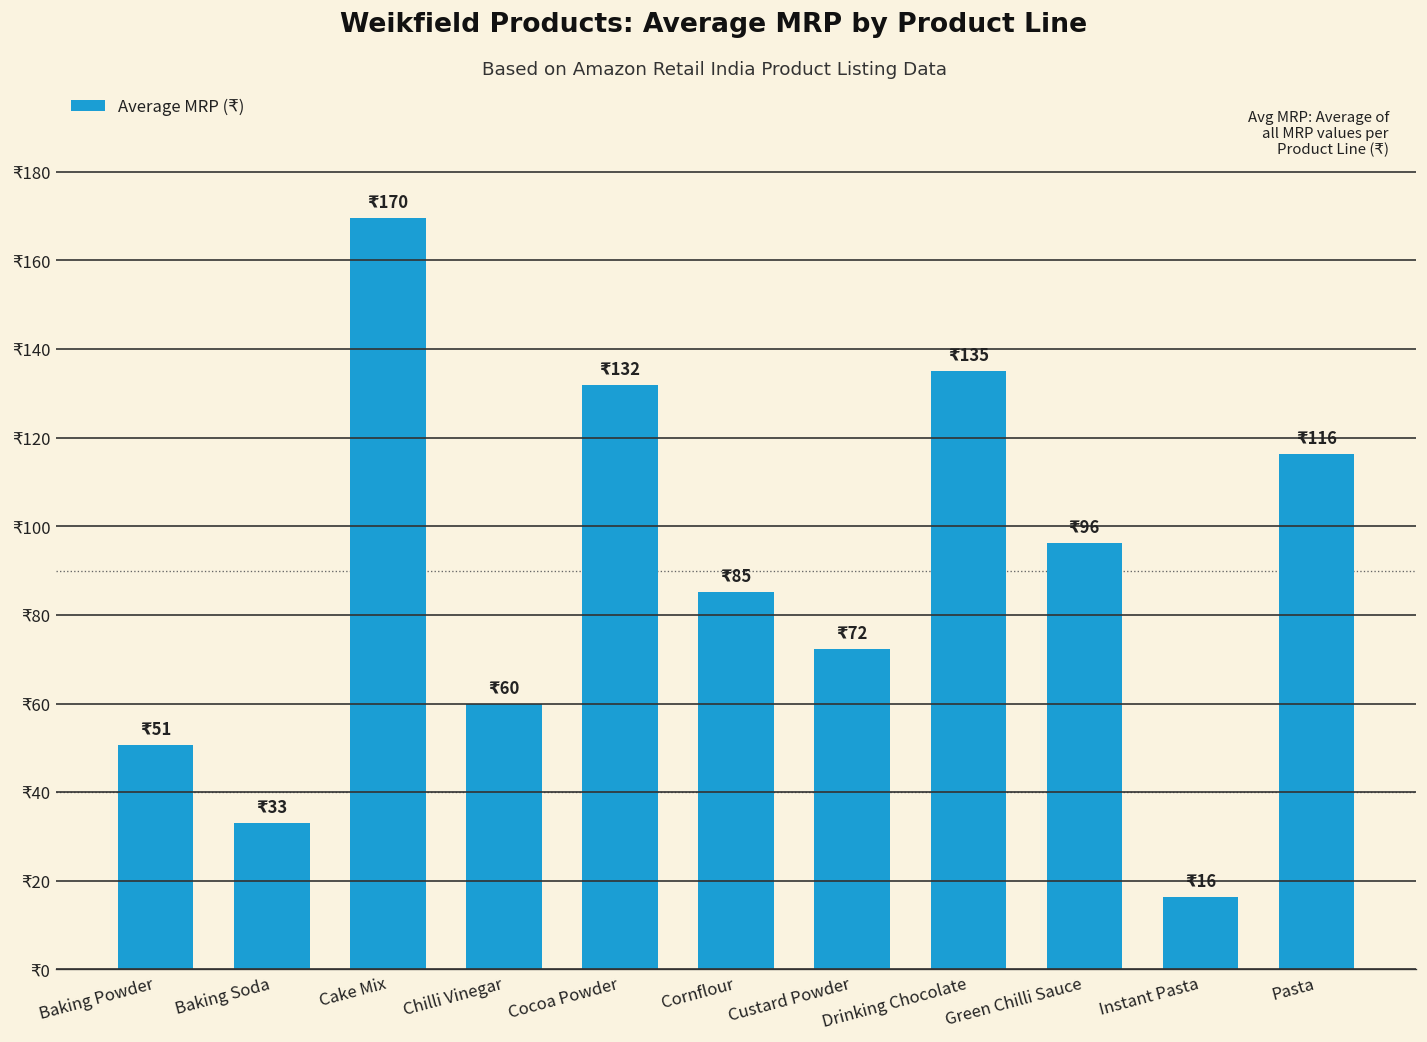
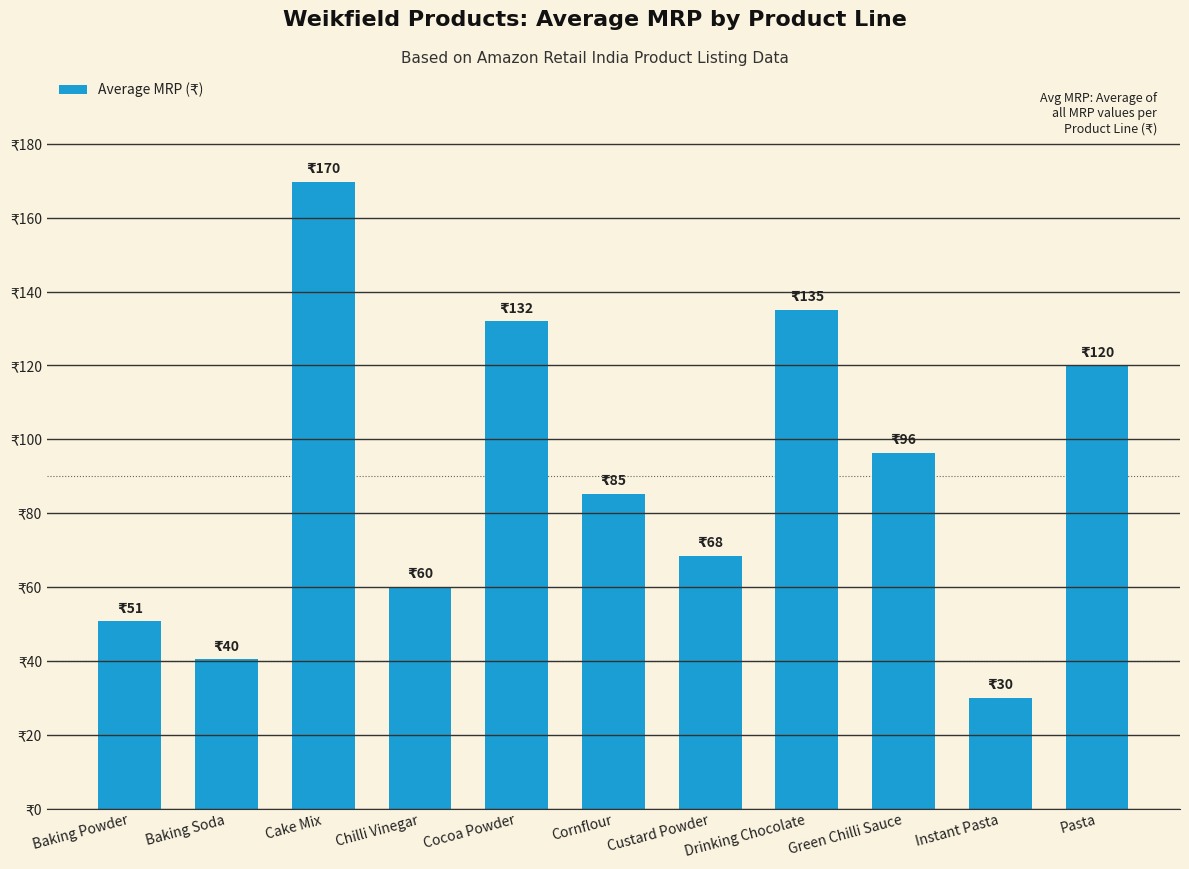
  {
    "Baking Powder": 51,
-   "Baking Soda": 33,
+   "Baking Soda": 40,
    "Cake Mix": 170,
    "Chilli Vinegar": 60,
    "Cocoa Powder": 132,
    "Cornflour": 85,
-   "Custard Powder": 72,
+   "Custard Powder": 68,
    "Drinking Chocolate": 135,
    "Green Chilli Sauce": 96,
-   "Instant Pasta": 16,
-   "Pasta": 116
+   "Instant Pasta": 30,
+   "Pasta": 120
  }
